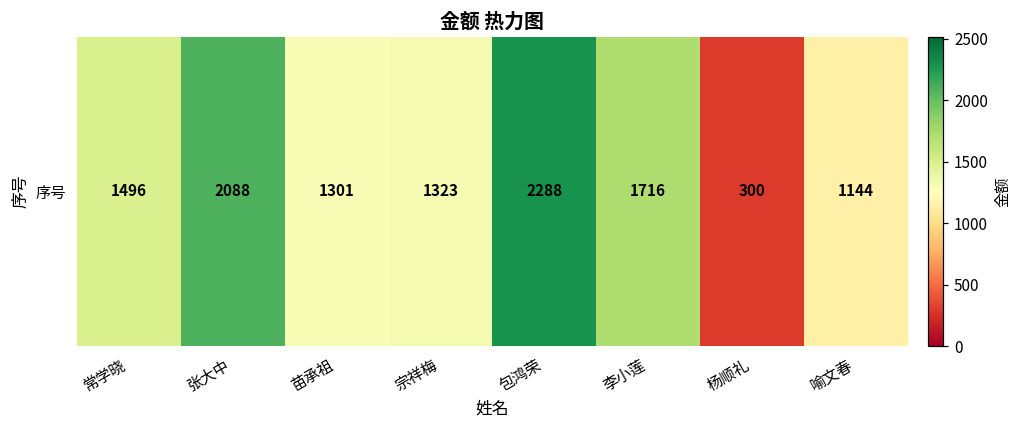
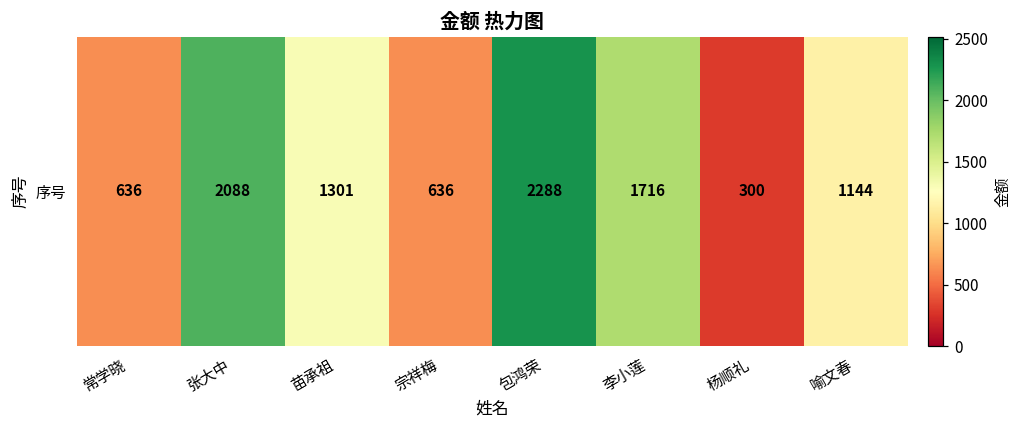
  {
    "序号": {
-     "常学晓": 1496,
+     "常学晓": 636,
      "张大中": 2088,
      "苗承祖": 1301,
-     "宗祥梅": 1323,
+     "宗祥梅": 636,
      "包鸿荣": 2288,
      "李小莲": 1716,
      "杨顺礼": 300,
      "喻文春": 1144
    }
  }
